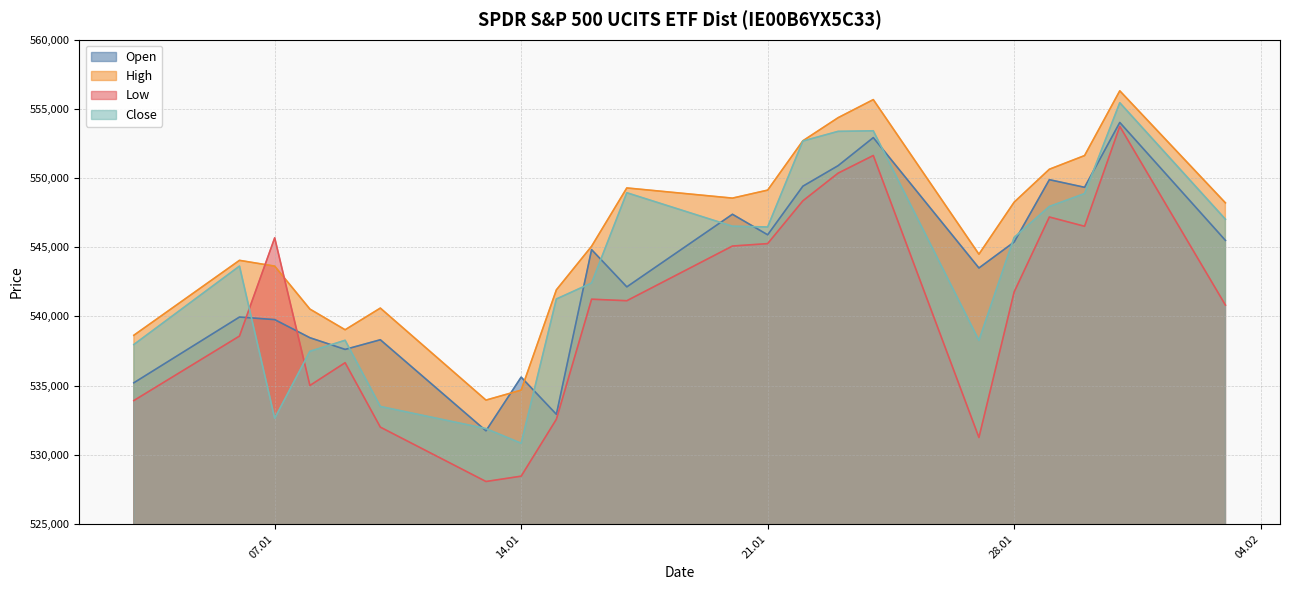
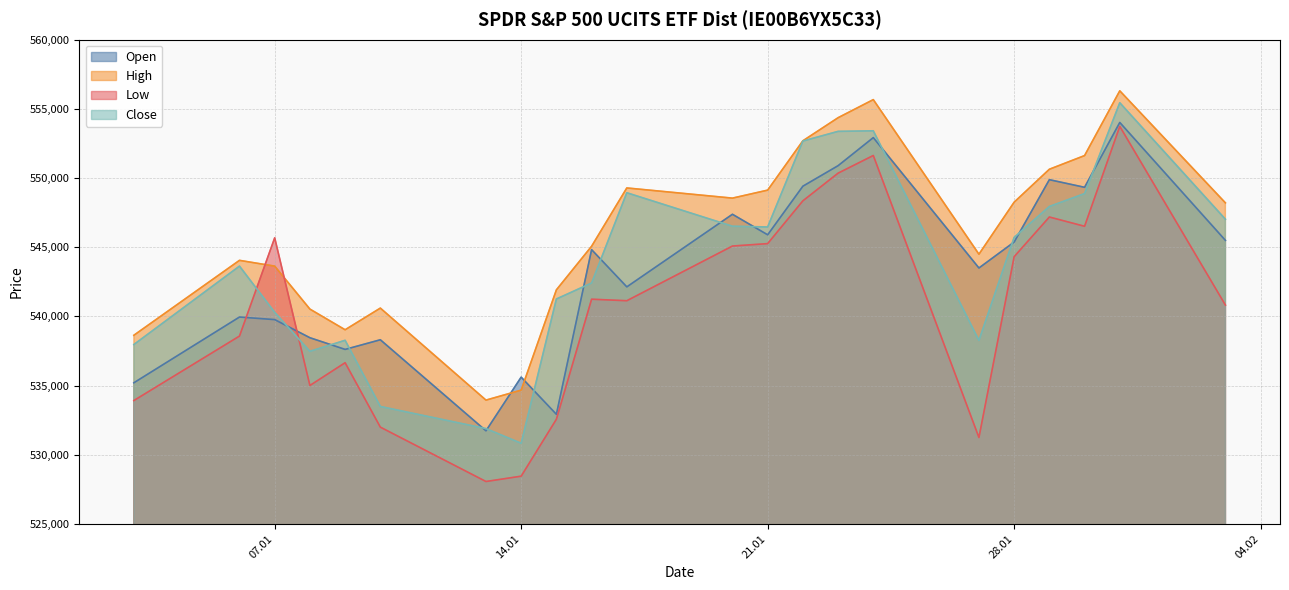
  {
    "Open": {
      "07.01": "539,800",
      "14.01": "535,600",
      "21.01": "545,900",
      "28.01": "545,400"
    },
    "High": {
      "07.01": "543,600",
      "14.01": "534,700",
      "21.01": "549,100",
      "28.01": "548,300"
    },
    "Low": {
      "07.01": "545,700",
      "14.01": "528,500",
      "21.01": "545,300",
-     "28.01": "541,800"
+     "28.01": "544,300"
    },
    "Close": {
-     "07.01": "532,600",
+     "07.01": "540,300",
      "14.01": "530,800",
      "21.01": "546,500",
      "28.01": "545,700"
    }
  }
